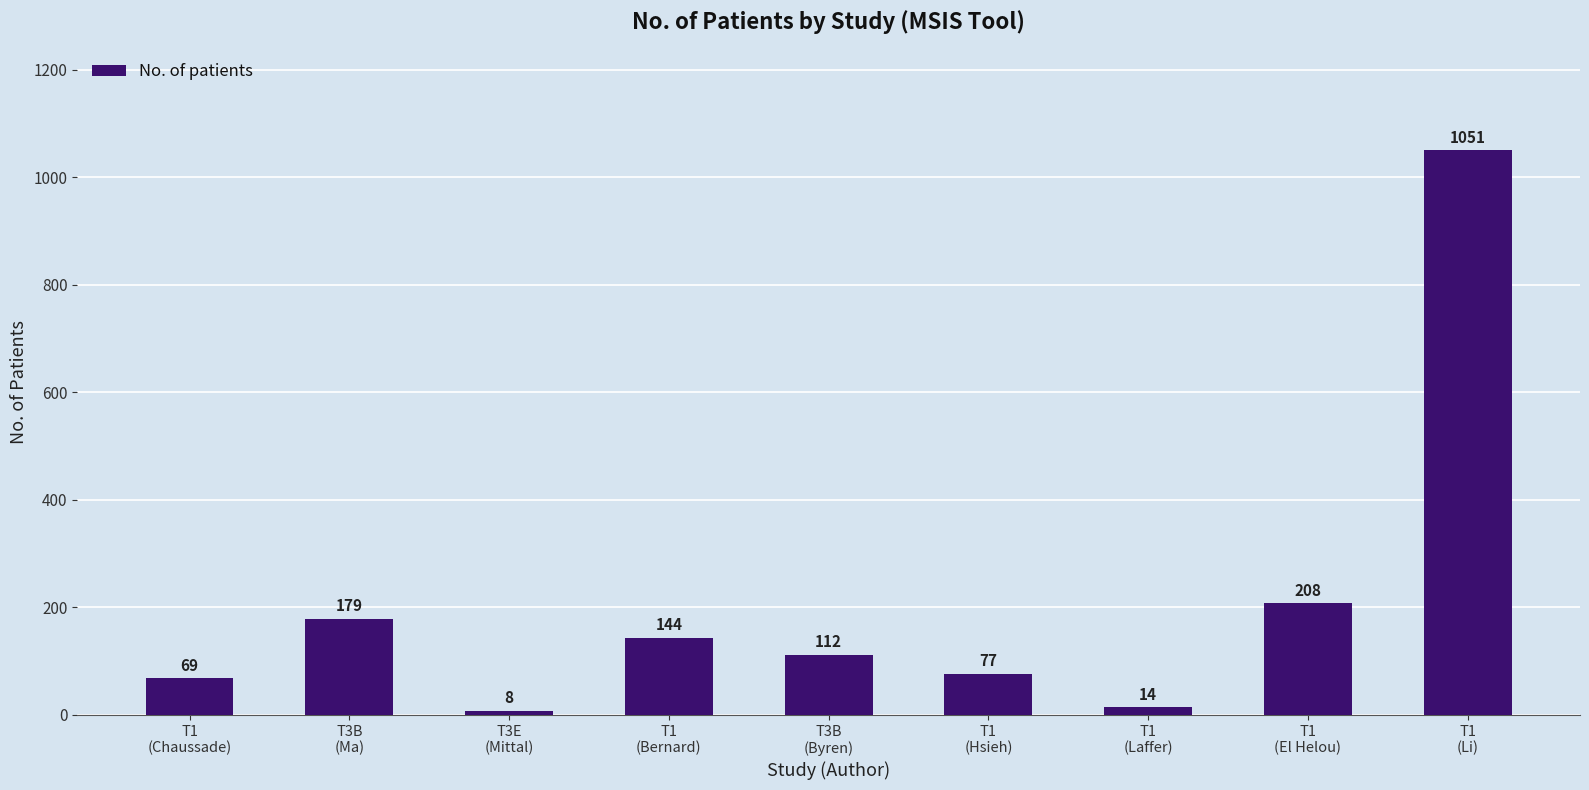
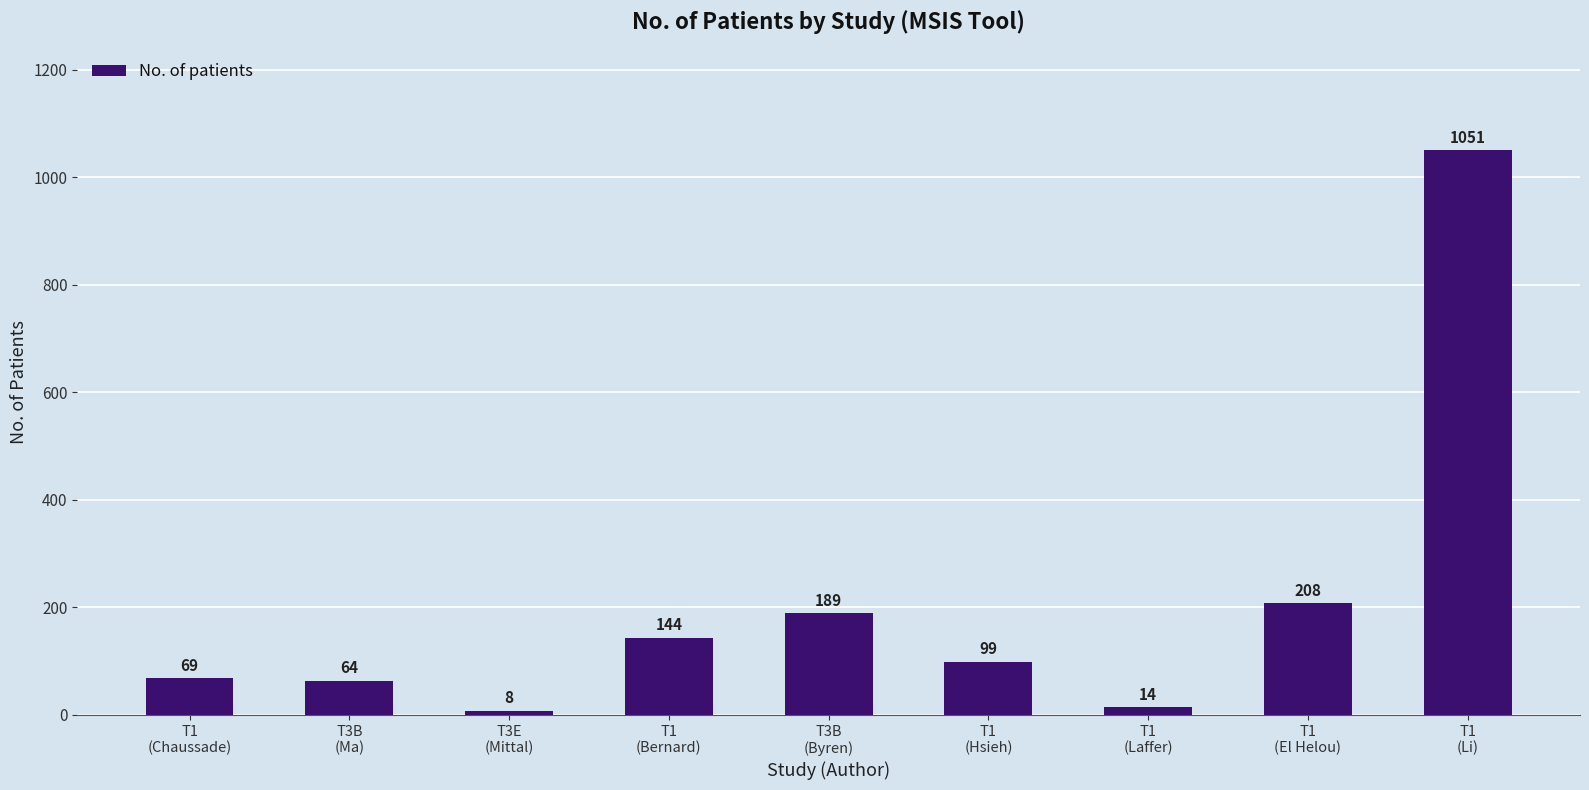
  {
    "T1 (Chaussade)": 69,
-   "T3B (Ma)": 179,
+   "T3B (Ma)": 64,
    "T3E (Mittal)": 8,
    "T1 (Bernard)": 144,
-   "T3B (Byren)": 112,
-   "T1 (Hsieh)": 77,
+   "T3B (Byren)": 189,
+   "T1 (Hsieh)": 99,
    "T1 (Laffer)": 14,
    "T1 (El Helou)": 208,
    "T1 (Li)": 1051
  }
